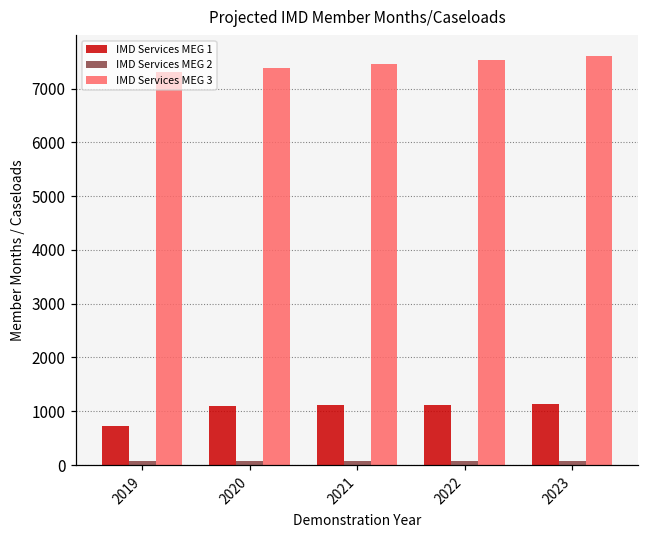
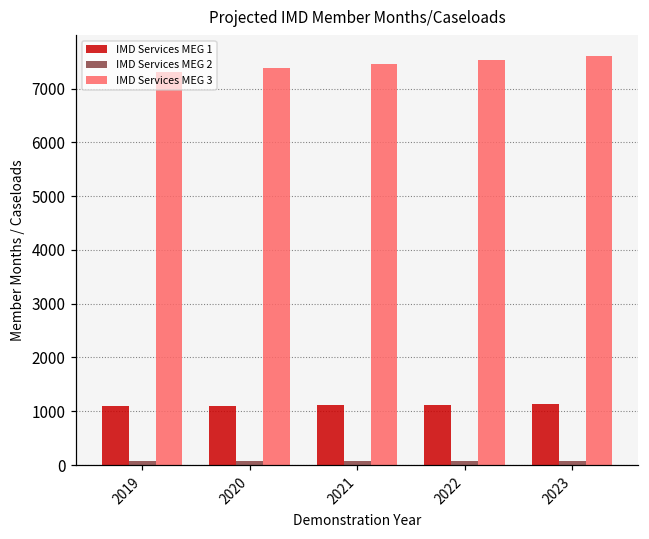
  {
    "IMD Services MEG 1": {
-     "2019": 700,
+     "2019": 1100,
      "2020": 1100,
      "2021": 1100,
      "2022": 1100,
      "2023": 1100
    },
    "IMD Services MEG 2": {
      "2019": 100,
      "2020": 100,
      "2021": 100,
      "2022": 100,
      "2023": 100
    },
    "IMD Services MEG 3": {
      "2020": 7400,
      "2021": 7500,
      "2022": 7500,
      "2023": 7600
    }
  }
